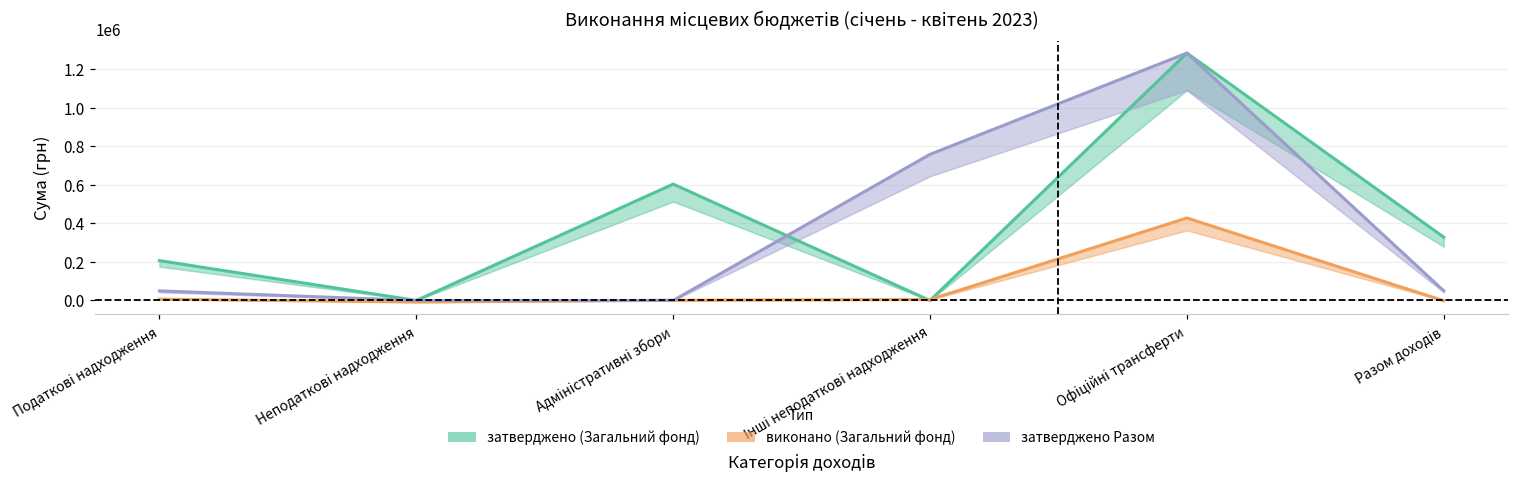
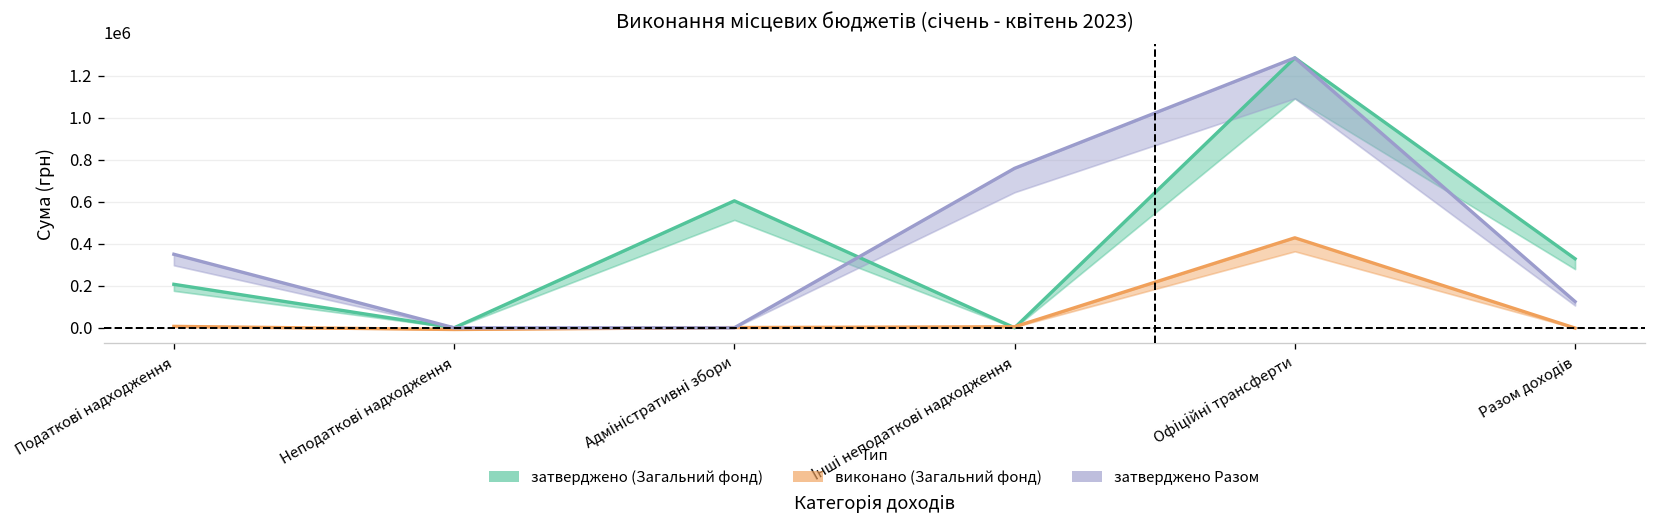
  {
    "затверджено (Загальний фонд)": {
      "Податкові надходження": 210000,
      "Адміністративні збори": 600000,
      "Разом доходів": 330000
    },
    "затверджено Разом": {
-     "Податкові надходження": 50000,
+     "Податкові надходження": 350000,
      "Інші неподаткові надходження": 760000,
-     "Разом доходів": 50000
+     "Разом доходів": 120000
    }
  }
